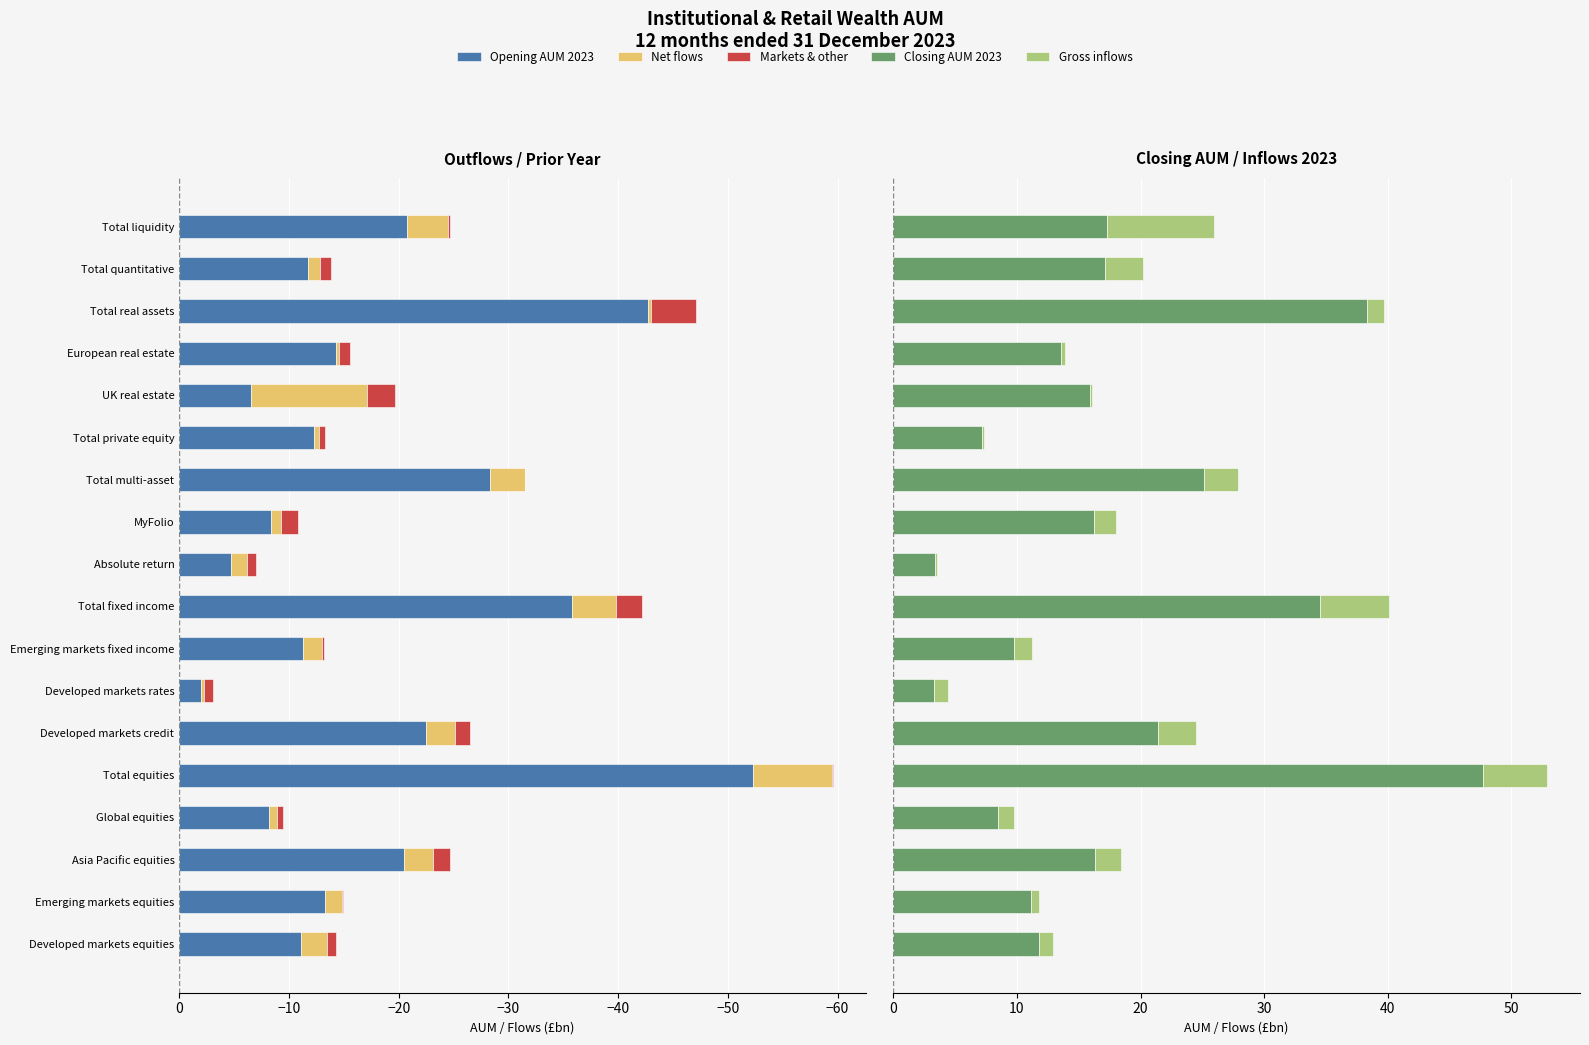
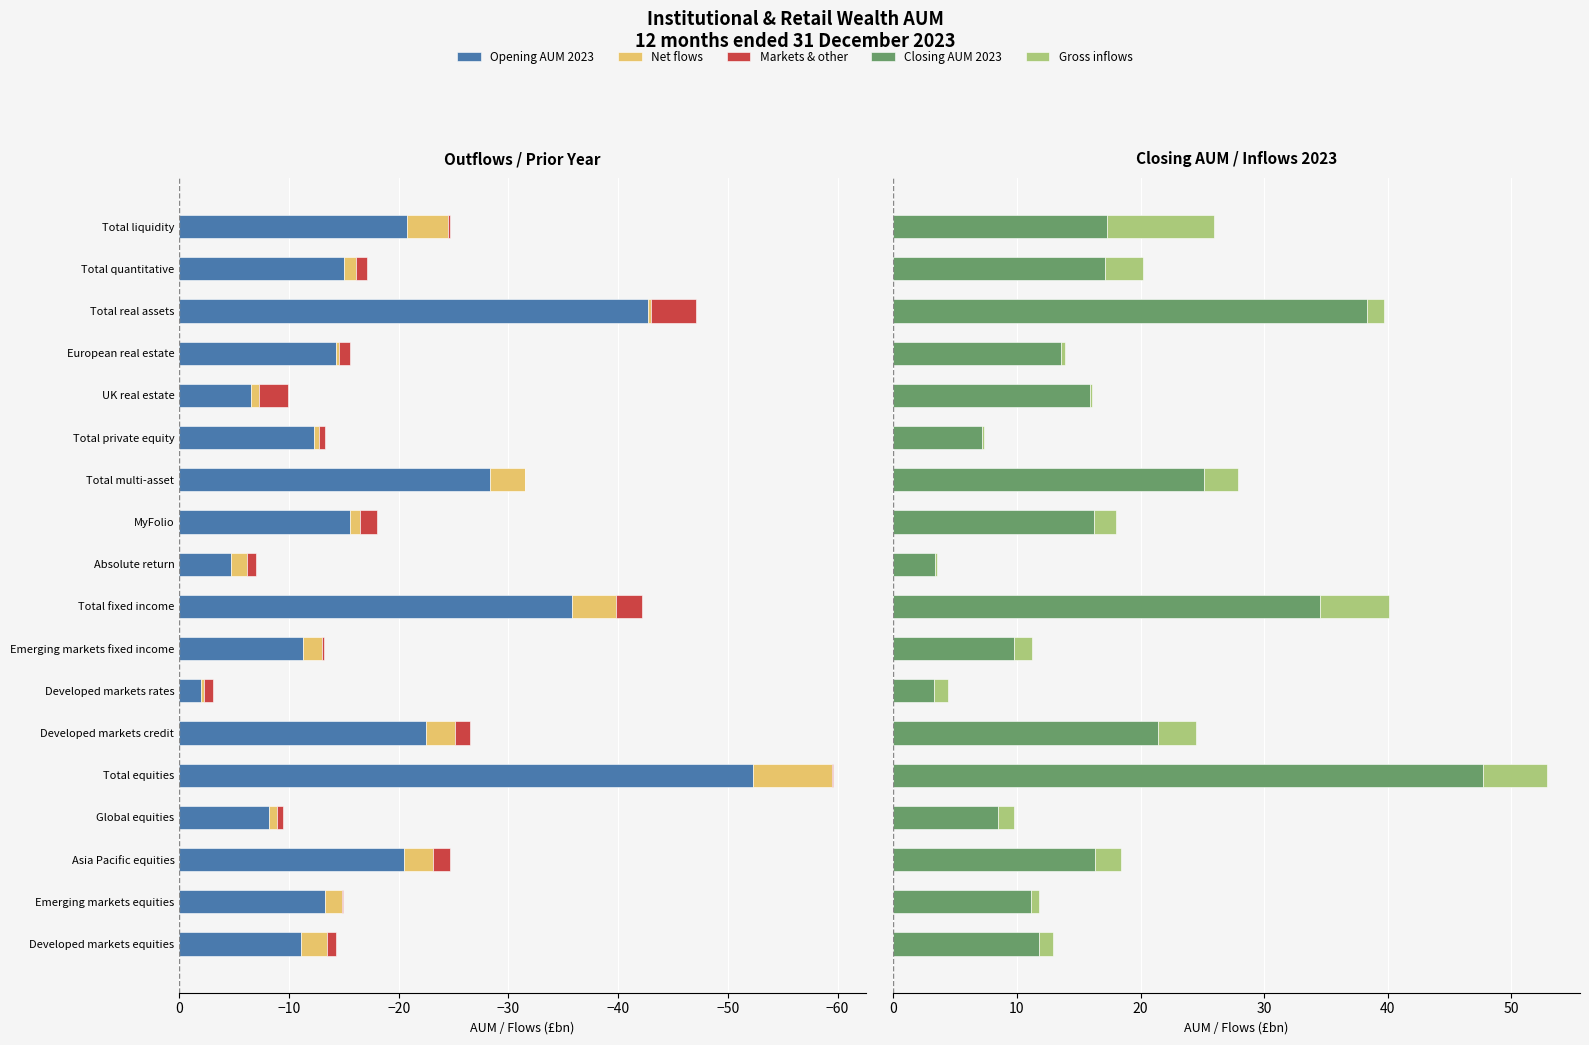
  {
    "Outflows / Prior Year": {
      "Opening AUM 2023": {
        "Total liquidity": -20.8,
-       "Total quantitative": -11.7,
+       "Total quantitative": -15.0,
        "Total real assets": -42.7,
        "European real estate": -14.3,
        "UK real estate": -6.5,
        "Total private equity": -12.3,
        "Total multi-asset": -28.3,
-       "MyFolio": -8.4,
+       "MyFolio": -15.6,
        "Absolute return": -4.7,
        "Total fixed income": -35.8,
        "Emerging markets fixed income": -11.3,
        "Developed markets rates": -2.0,
        "Developed markets credit": -22.5,
        "Total equities": -52.3,
        "Global equities": -8.2,
        "Asia Pacific equities": -20.5,
        "Emerging markets equities": -13.3,
        "Developed markets equities": -11.1
      },
      "Net flows": {
        "Total liquidity": -3.7,
        "Total quantitative": -1.1,
        "Total real assets": -0.3,
        "European real estate": -0.3,
-       "UK real estate": -10.6,
+       "UK real estate": -0.8,
        "Total private equity": -0.4,
        "Total multi-asset": -3.2,
        "MyFolio": -0.9,
        "Absolute return": -1.5,
        "Total fixed income": -4.0,
        "Emerging markets fixed income": -1.7,
        "Developed markets rates": -0.3,
        "Developed markets credit": -2.6,
        "Total equities": -7.2,
        "Global equities": -0.7,
        "Asia Pacific equities": -2.6,
        "Emerging markets equities": -1.5,
        "Developed markets equities": -2.4
      },
      "Markets & other": {
        "Total quantitative": -1.0,
        "Total real assets": -4.1,
        "European real estate": -1.0,
        "UK real estate": -2.6,
        "Total private equity": -0.6,
        "Total multi-asset": 0.0,
        "MyFolio": -1.5,
        "Absolute return": -0.8,
        "Total fixed income": -2.4,
        "Developed markets rates": -0.8,
        "Developed markets credit": -1.4,
        "Global equities": -0.6,
        "Asia Pacific equities": -1.6,
        "Developed markets equities": -0.8
      }
    }
  }
